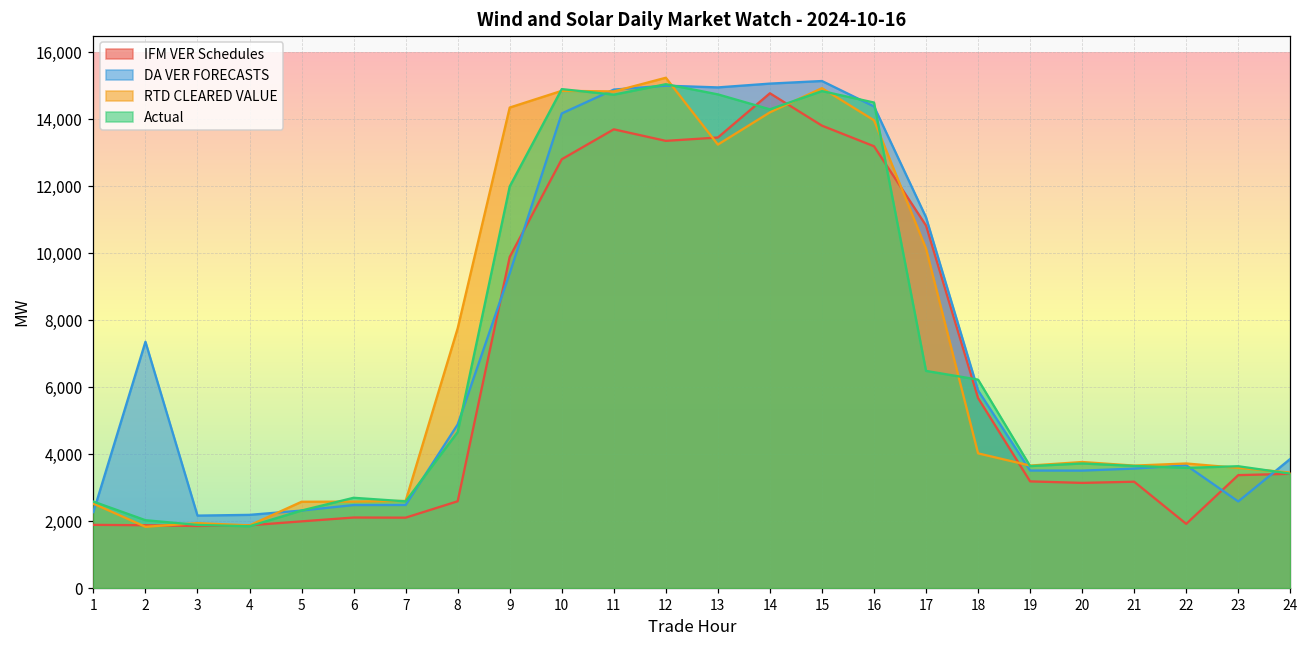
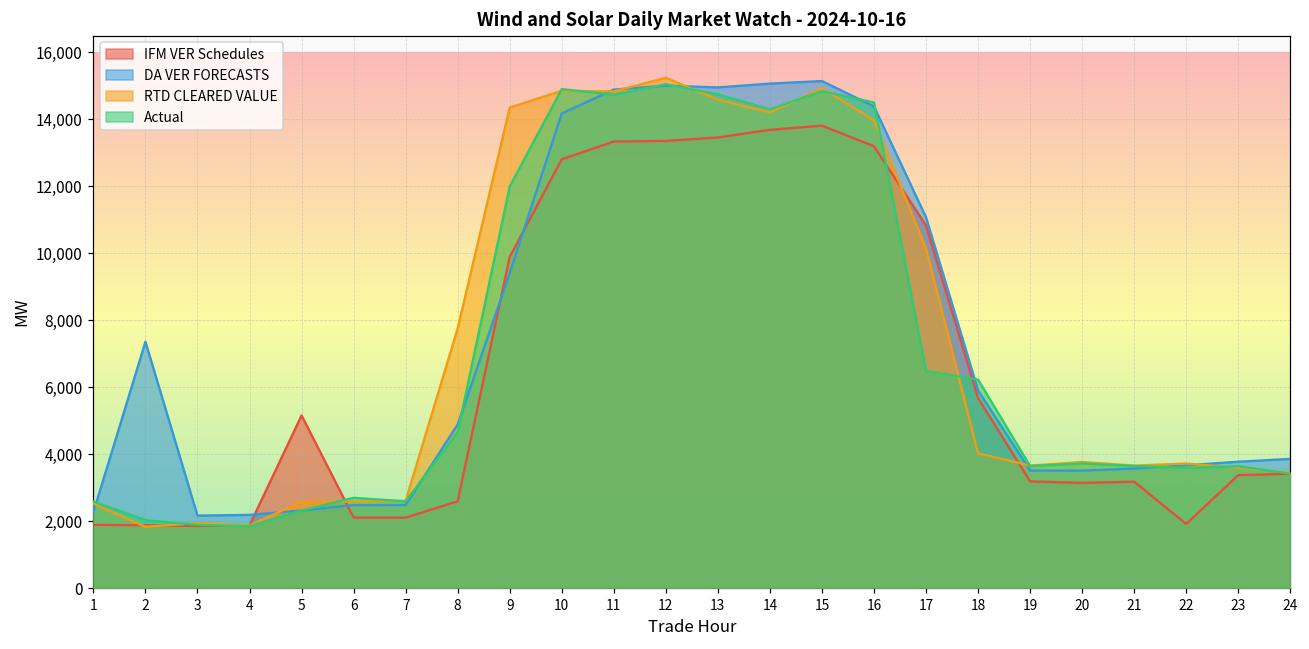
  {
    "IFM VER Schedules": {
      "1": "1,900",
-     "5": "2,000",
+     "5": "5,200",
      "6": "2,100",
      "7": "2,100",
      "8": "2,600",
      "9": "9,900",
      "10": "12,800",
-     "11": "13,700",
+     "11": "13,300",
      "12": "13,400",
      "13": "13,500",
-     "14": "14,800",
+     "14": "13,700",
      "15": "13,800",
      "16": "13,200",
      "17": "10,800",
      "18": "5,700",
      "19": "3,200",
      "20": "3,100",
      "21": "3,200",
      "22": "1,900",
      "23": "3,400"
    },
    "DA VER FORECASTS": {
      "1": "2,300",
      "2": "7,400",
      "3": "2,200",
      "4": "2,200",
      "6": "2,500",
      "7": "2,500",
      "8": "4,900",
      "9": "9,400",
      "10": "14,200",
      "13": "15,000",
      "14": "15,100",
      "15": "15,100",
      "16": "14,400",
      "17": "11,100",
      "18": "5,900",
      "19": "3,500",
      "20": "3,500",
-     "23": "2,600",
+     "23": "3,800",
      "24": "3,900"
    },
    "RTD CLEARED VALUE": {
      "5": "2,600",
      "6": "2,600",
      "8": "7,800",
      "9": "14,400",
      "12": "15,200",
-     "13": "13,200",
+     "13": "14,600",
      "14": "14,200",
      "15": "14,900",
      "16": "14,000",
      "17": "10,100",
      "18": "4,000"
    },
    "Actual": {
      "2": "2,000",
      "6": "2,700",
      "8": "4,700",
      "9": "12,000",
      "11": "14,700",
      "13": "14,700",
      "14": "14,300",
      "15": "14,800",
      "16": "14,500",
      "17": "6,500",
      "18": "6,200"
    }
  }
